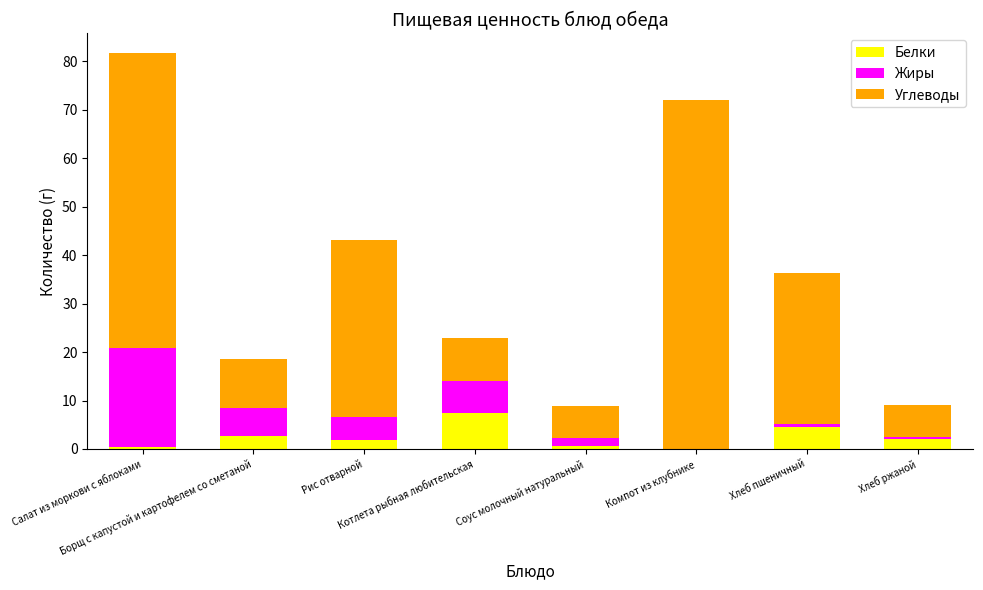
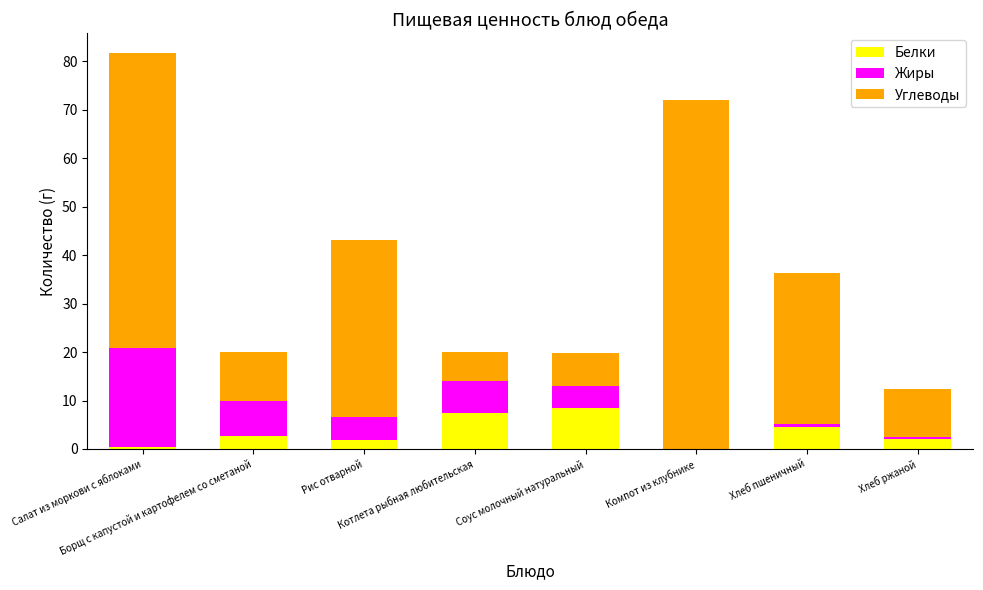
  {
    "Белки": {
      "Борщ с капустой и картофелем со сметаной": 3,
      "Рис отварной": 2,
      "Котлета рыбная любительская": 7,
-     "Соус молочный натуральный": 1,
+     "Соус молочный натуральный": 9,
      "Хлеб пшеничный": 5,
      "Хлеб ржаной": 2
    },
    "Жиры": {
      "Салат из моркови с яблоками": 20,
-     "Борщ с капустой и картофелем со сметаной": 6,
+     "Борщ с капустой и картофелем со сметаной": 7,
      "Рис отварной": 5,
      "Котлета рыбная любительская": 7,
-     "Соус молочный натуральный": 2,
+     "Соус молочный натуральный": 5,
      "Компот из клубнике": 0
    },
    "Углеводы": {
      "Салат из моркови с яблоками": 61,
      "Борщ с капустой и картофелем со сметаной": 10,
      "Рис отварной": 36,
-     "Котлета рыбная любительская": 9,
+     "Котлета рыбная любительская": 6,
      "Соус молочный натуральный": 7,
      "Компот из клубнике": 72,
      "Хлеб пшеничный": 31,
-     "Хлеб ржаной": 7
+     "Хлеб ржаной": 10
    }
  }
